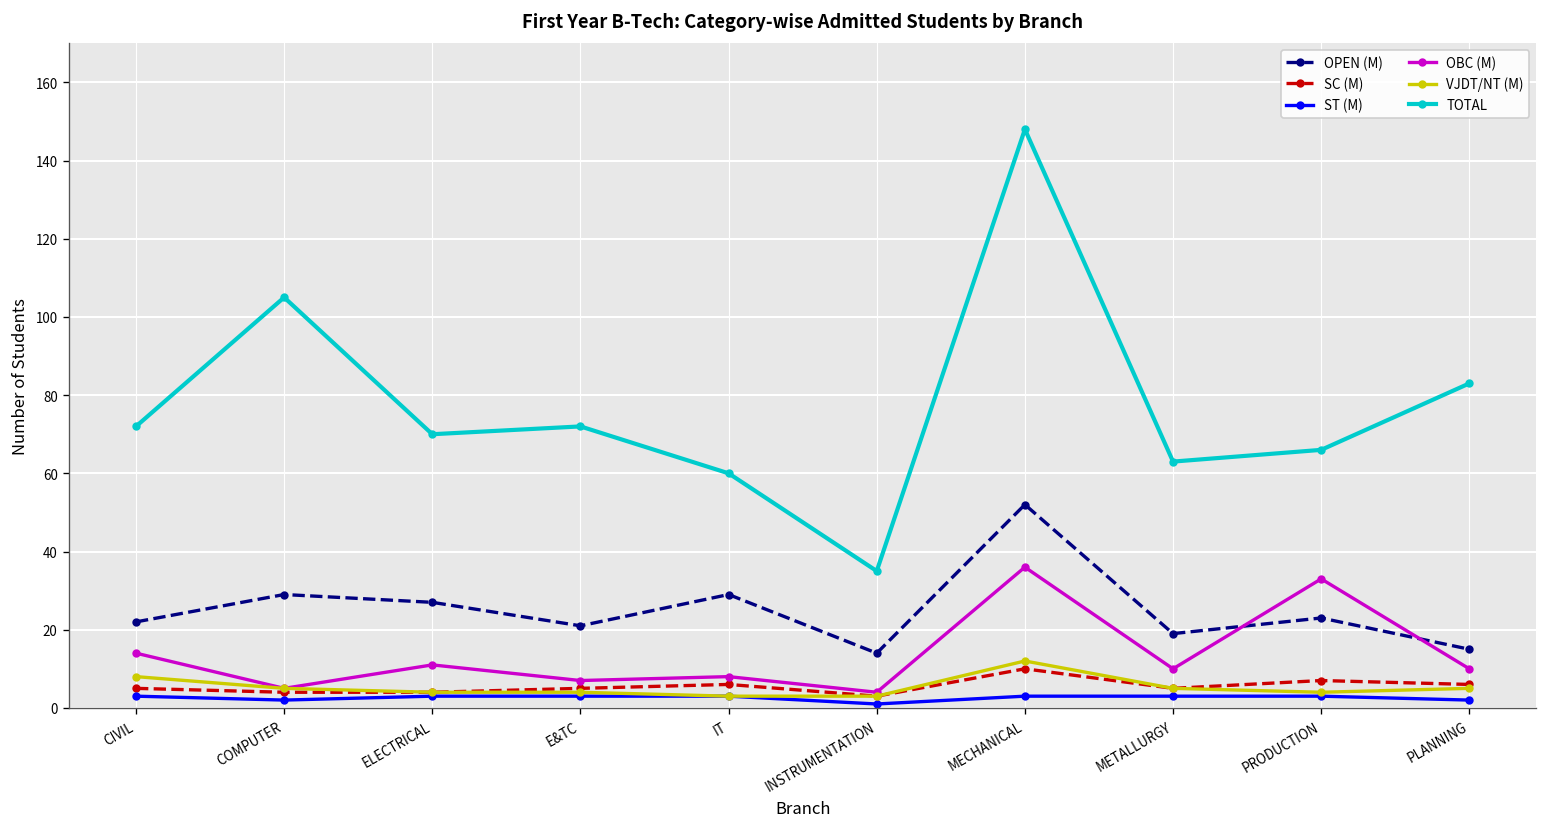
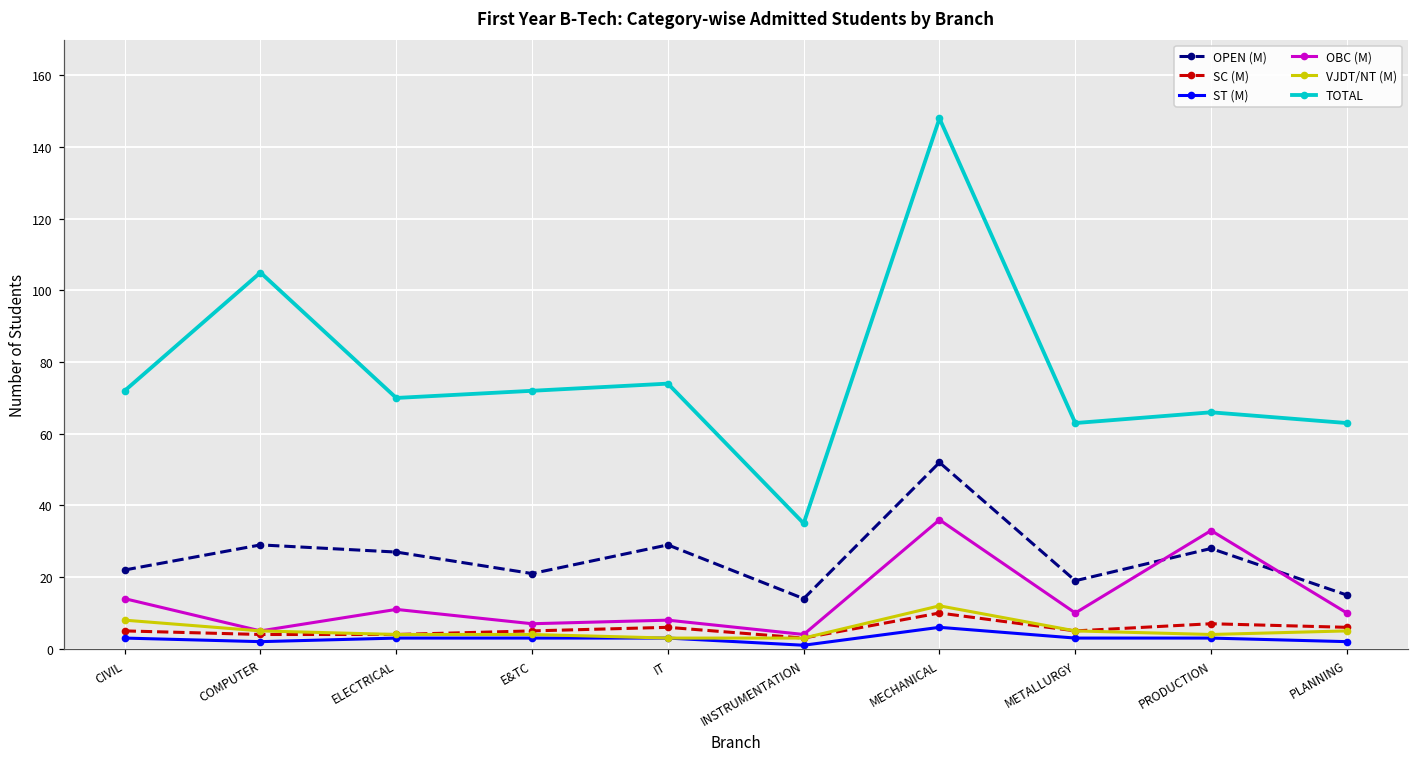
  {
    "OPEN (M)": {
      "CIVIL": 22,
      "COMPUTER": 29,
      "ELECTRICAL": 27,
      "E&TC": 21,
      "IT": 29,
      "INSTRUMENTATION": 14,
      "MECHANICAL": 52,
      "METALLURGY": 19,
-     "PRODUCTION": 23,
+     "PRODUCTION": 28,
      "PLANNING": 15
    },
    "SC (M)": {
      "CIVIL": 5,
      "COMPUTER": 4,
      "E&TC": 5,
      "IT": 6,
      "MECHANICAL": 10,
      "PRODUCTION": 7,
      "PLANNING": 6
    },
    "ST (M)": {
      "CIVIL": 3,
      "COMPUTER": 2,
      "ELECTRICAL": 3,
      "E&TC": 3,
      "INSTRUMENTATION": 1,
-     "MECHANICAL": 3,
+     "MECHANICAL": 6,
      "METALLURGY": 3,
      "PRODUCTION": 3,
      "PLANNING": 2
    },
    "OBC (M)": {
      "CIVIL": 14,
      "ELECTRICAL": 11,
      "E&TC": 7,
      "IT": 8,
      "INSTRUMENTATION": 4,
      "MECHANICAL": 36,
      "METALLURGY": 10,
      "PRODUCTION": 33,
      "PLANNING": 10
    },
    "VJDT/NT (M)": {
      "CIVIL": 8,
      "E&TC": 4,
      "MECHANICAL": 12,
      "PRODUCTION": 4,
      "PLANNING": 5
    },
    "TOTAL": {
      "CIVIL": 72,
      "COMPUTER": 105,
      "ELECTRICAL": 70,
      "E&TC": 72,
-     "IT": 60,
+     "IT": 74,
      "INSTRUMENTATION": 35,
      "MECHANICAL": 148,
      "METALLURGY": 63,
      "PRODUCTION": 66,
-     "PLANNING": 83
+     "PLANNING": 63
    }
  }
